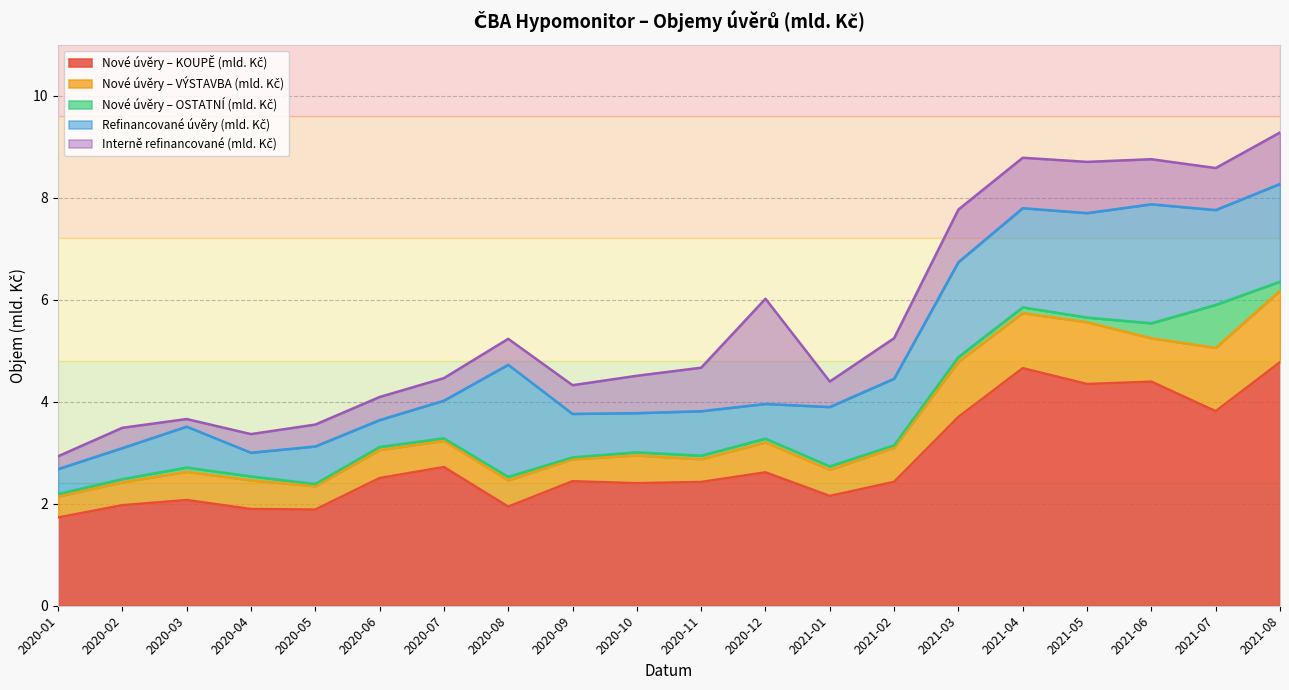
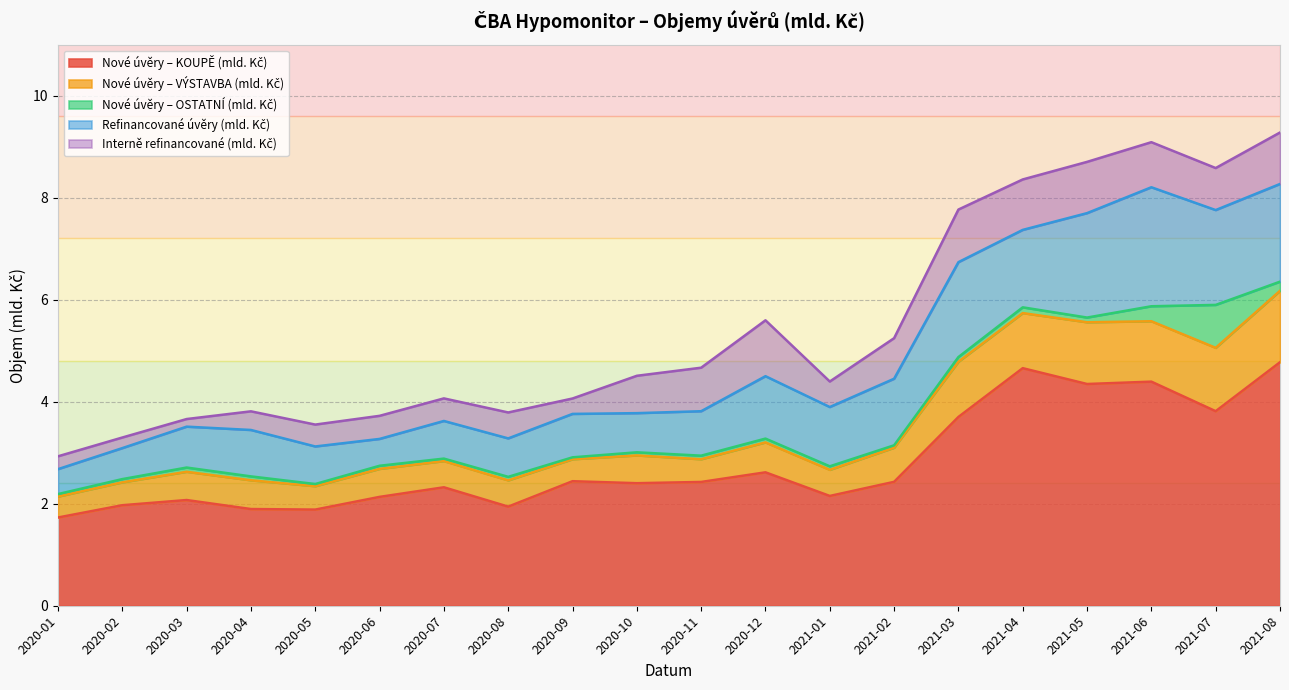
  {
    "Nové úvěry – KOUPĚ (mld. Kč)": {
      "2020-01": 1.7,
      "2020-02": 2.0,
      "2020-03": 2.1,
      "2020-04": 1.9,
      "2020-05": 1.9,
-     "2020-06": 2.5,
-     "2020-07": 2.7,
+     "2020-06": 2.1,
+     "2020-07": 2.3,
      "2020-08": 1.9,
      "2020-09": 2.4,
      "2020-10": 2.4,
      "2020-11": 2.4,
      "2020-12": 2.6,
      "2021-01": 2.2,
      "2021-02": 2.4,
      "2021-03": 3.7,
      "2021-04": 4.7,
      "2021-05": 4.3,
      "2021-06": 4.4,
      "2021-07": 3.8,
      "2021-08": 4.8
    },
    "Nové úvěry – VÝSTAVBA (mld. Kč)": {
      "2020-02": 0.4,
      "2020-03": 0.6,
      "2020-04": 0.6,
      "2020-06": 0.5,
      "2020-08": 0.5,
      "2020-10": 0.5,
      "2020-11": 0.4,
      "2020-12": 0.6,
      "2021-01": 0.5,
      "2021-03": 1.1,
      "2021-04": 1.1,
      "2021-05": 1.2,
-     "2021-06": 0.9,
+     "2021-06": 1.2,
      "2021-07": 1.2,
      "2021-08": 1.4
    },
    "Nové úvěry – OSTATNÍ (mld. Kč)": {
      "2020-02": 0.1,
      "2020-03": 0.1,
      "2020-04": 0.1,
      "2020-06": 0.1,
      "2020-08": 0.1,
      "2020-10": 0.1,
      "2020-11": 0.1,
      "2020-12": 0.1,
      "2021-01": 0.1,
      "2021-03": 0.1,
      "2021-04": 0.1,
      "2021-05": 0.1,
      "2021-06": 0.3,
      "2021-07": 0.8,
      "2021-08": 0.2
    },
    "Refinancované úvěry (mld. Kč)": {
      "2020-01": 0.5,
      "2020-02": 0.6,
      "2020-03": 0.8,
-     "2020-04": 0.5,
+     "2020-04": 0.9,
      "2020-05": 0.7,
      "2020-06": 0.5,
      "2020-07": 0.7,
-     "2020-08": 2.2,
+     "2020-08": 0.8,
      "2020-09": 0.9,
      "2020-10": 0.8,
      "2020-11": 0.9,
-     "2020-12": 0.7,
+     "2020-12": 1.2,
      "2021-01": 1.2,
      "2021-02": 1.3,
      "2021-03": 1.9,
-     "2021-04": 1.9,
+     "2021-04": 1.5,
      "2021-05": 2.0,
      "2021-06": 2.3,
      "2021-07": 1.9,
      "2021-08": 1.9
    },
    "Interně refinancované (mld. Kč)": {
      "2020-01": 0.3,
-     "2020-02": 0.4,
+     "2020-02": 0.2,
      "2020-03": 0.1,
      "2020-04": 0.4,
      "2020-05": 0.4,
      "2020-06": 0.5,
      "2020-07": 0.4,
      "2020-08": 0.5,
-     "2020-09": 0.6,
+     "2020-09": 0.3,
      "2020-10": 0.7,
      "2020-11": 0.9,
-     "2020-12": 2.1,
+     "2020-12": 1.1,
      "2021-01": 0.5,
      "2021-02": 0.8,
      "2021-03": 1.0,
      "2021-04": 1.0,
      "2021-05": 1.0,
      "2021-06": 0.9,
      "2021-07": 0.8,
      "2021-08": 1.0
    }
  }
